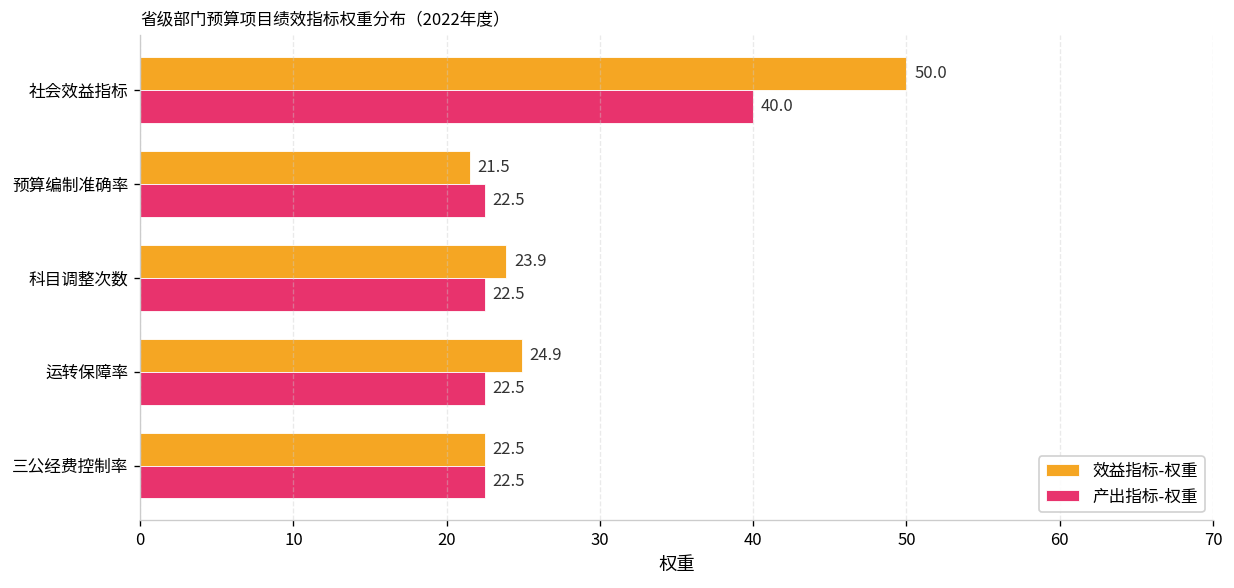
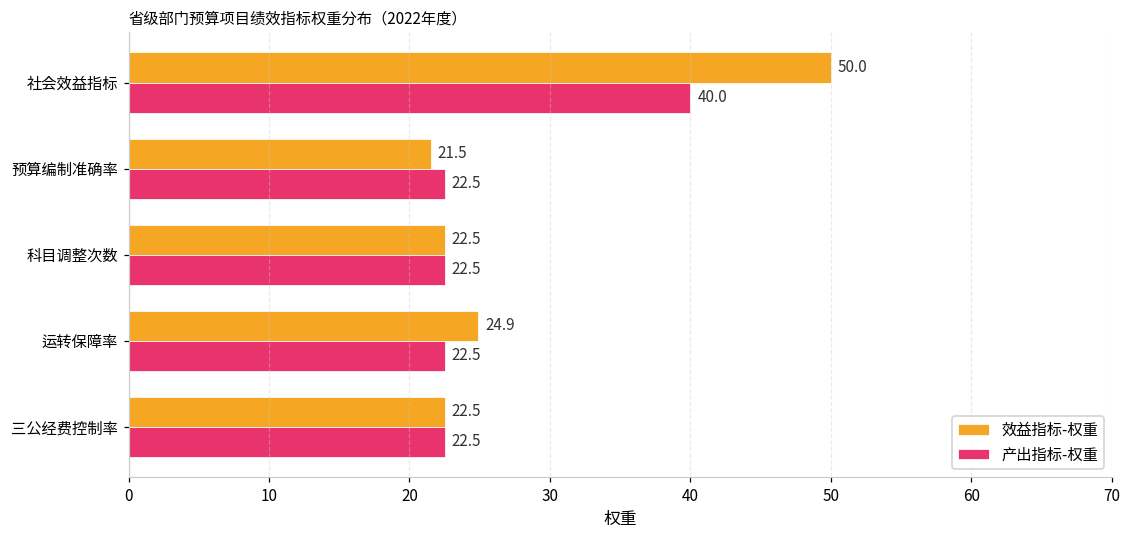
  {
    "效益指标-权重": {
      "社会效益指标": 50.0,
      "预算编制准确率": 21.5,
-     "科目调整次数": 23.9,
+     "科目调整次数": 22.5,
      "运转保障率": 24.9,
      "三公经费控制率": 22.5
    },
    "产出指标-权重": {
      "社会效益指标": 40.0,
      "预算编制准确率": 22.5,
      "科目调整次数": 22.5,
      "运转保障率": 22.5,
      "三公经费控制率": 22.5
    }
  }
